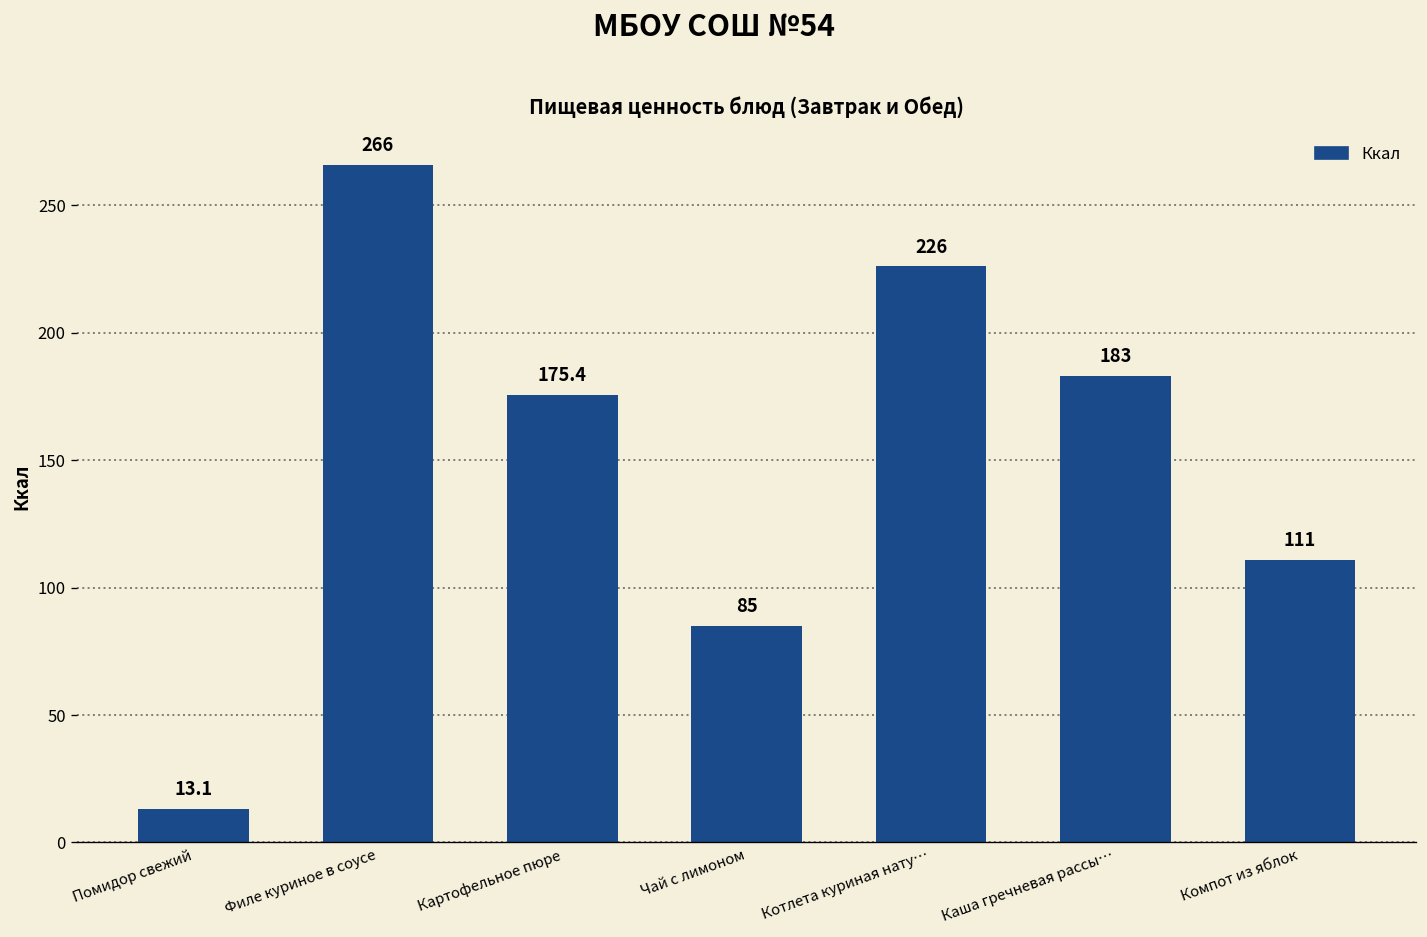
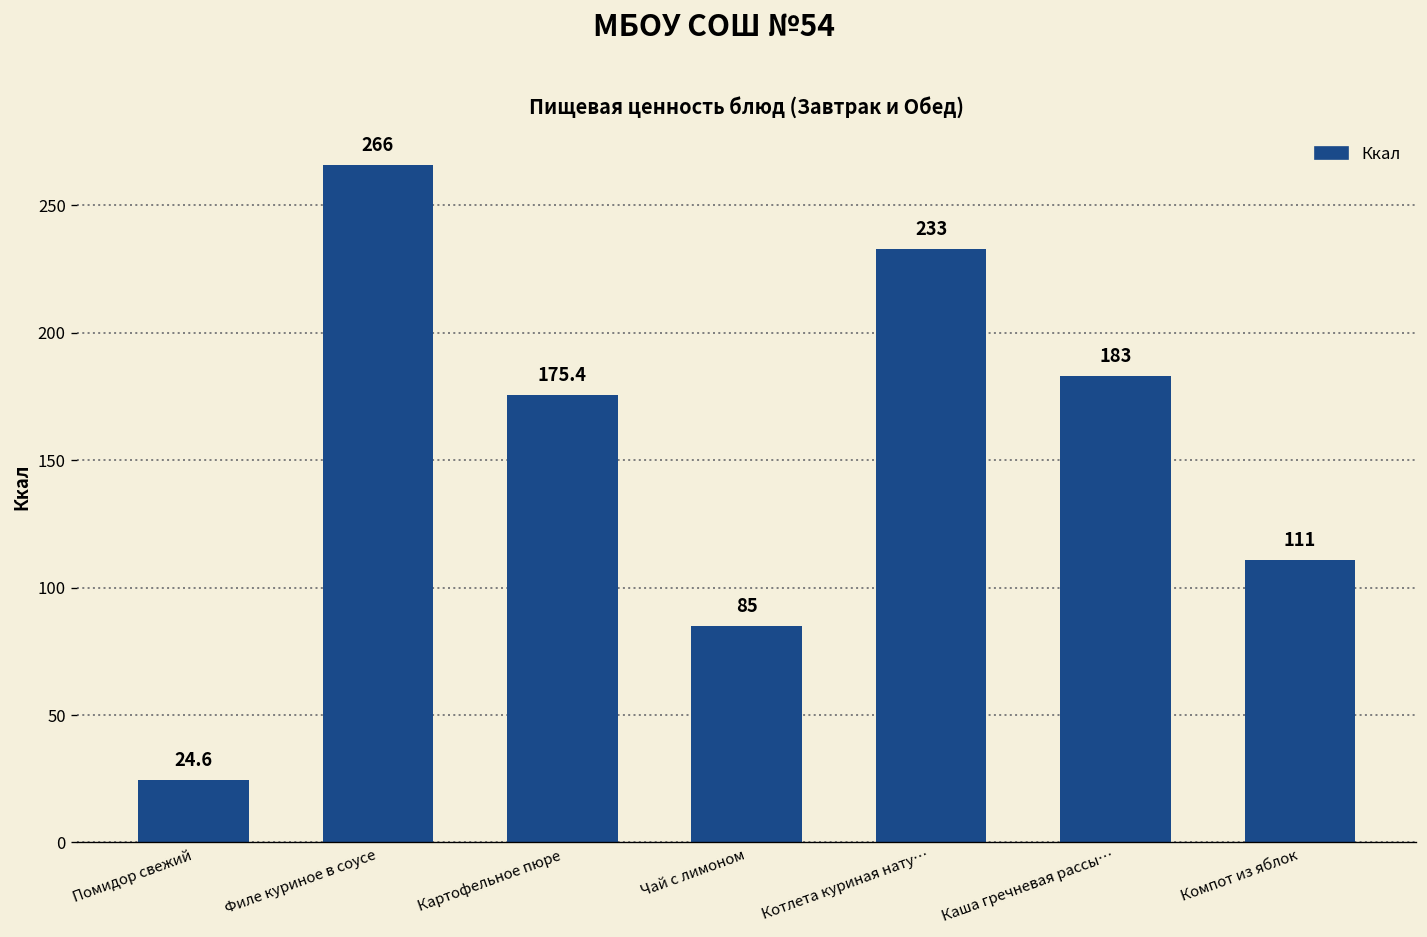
  {
-   "Помидор свежий": 13.1,
+   "Помидор свежий": 24.6,
    "Филе куриное в соусе": 266,
    "Картофельное пюре": 175.4,
    "Чай с лимоном": 85,
-   "Котлета куриная нату…": 226,
+   "Котлета куриная нату…": 233,
    "Каша гречневая рассы…": 183,
    "Компот из яблок": 111
  }
